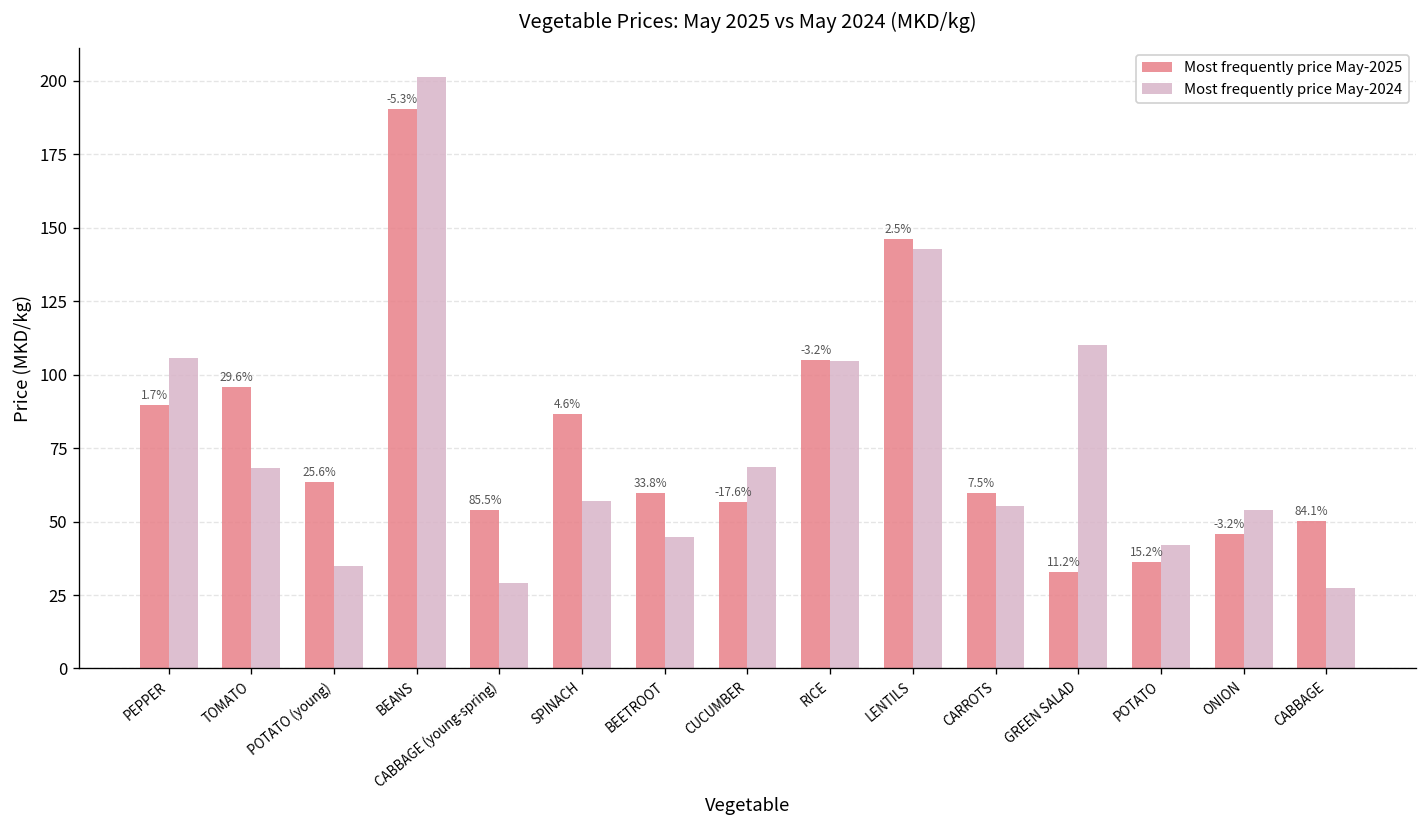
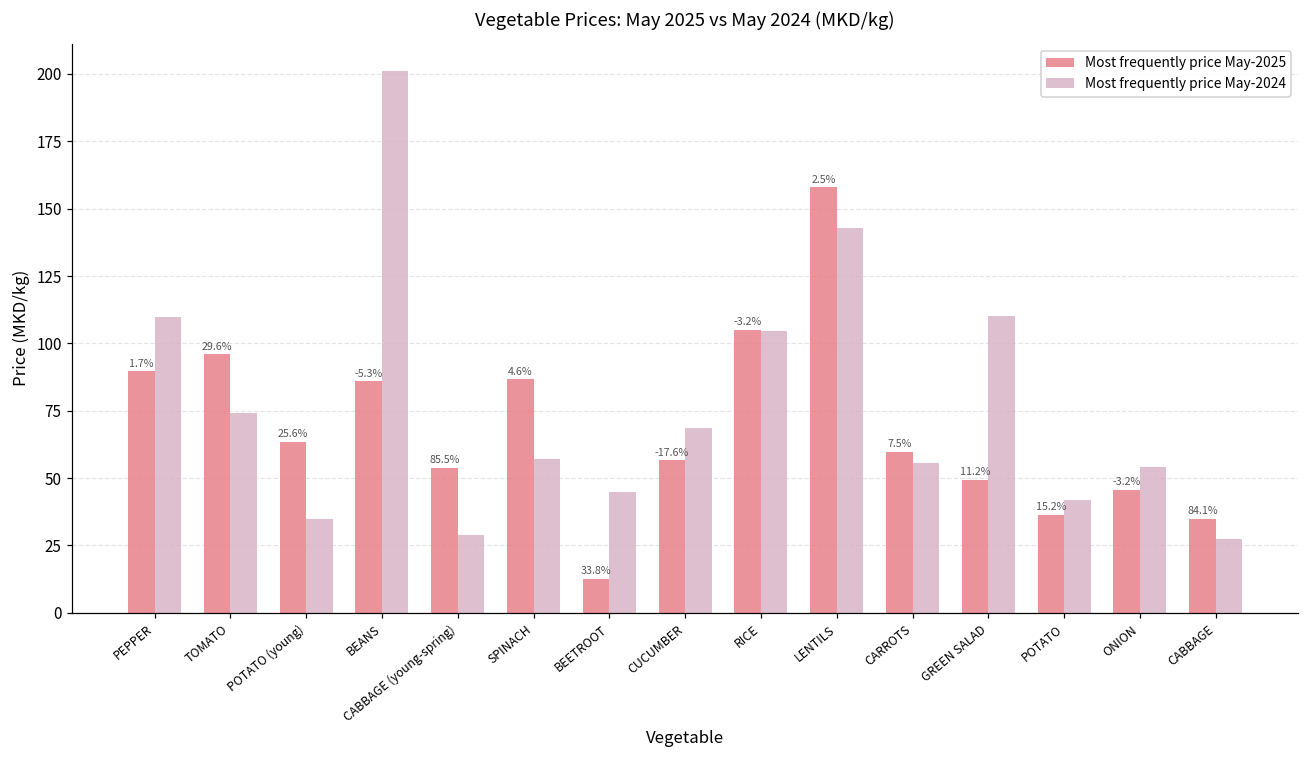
  {
    "Most frequently price May-2025": {
-     "BEANS": 191,
-     "BEETROOT": 60,
-     "LENTILS": 146,
-     "GREEN SALAD": 33,
-     "CABBAGE": 50
+     "BEANS": 86,
+     "BEETROOT": 13,
+     "LENTILS": 158,
+     "GREEN SALAD": 49,
+     "CABBAGE": 35
    },
    "Most frequently price May-2024": {
-     "PEPPER": 106,
-     "TOMATO": 68,
+     "PEPPER": 110,
+     "TOMATO": 74,
      "POTATO (young)": 35,
      "BEANS": 201,
      "CABBAGE (young-spring)": 29,
      "SPINACH": 57,
      "BEETROOT": 45,
      "CUCUMBER": 69,
      "RICE": 104,
      "LENTILS": 143,
      "CARROTS": 55,
      "GREEN SALAD": 110,
      "POTATO": 42,
      "ONION": 54,
      "CABBAGE": 27
    }
  }
